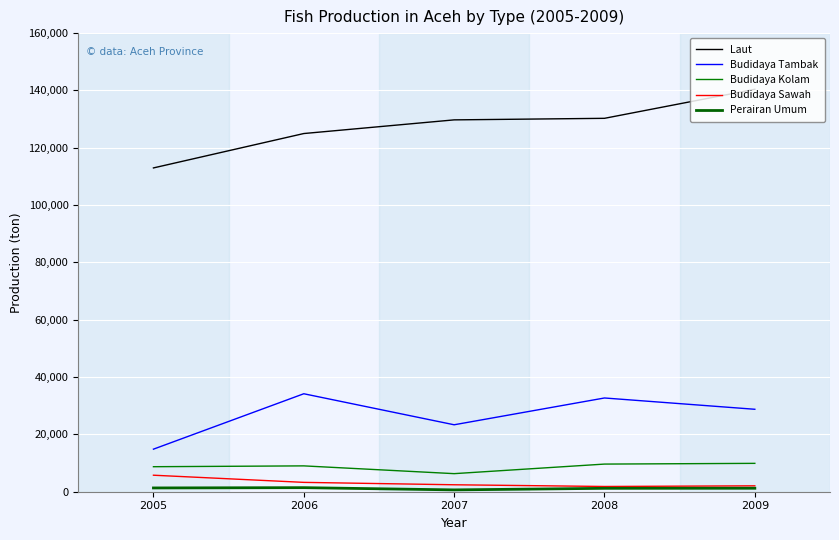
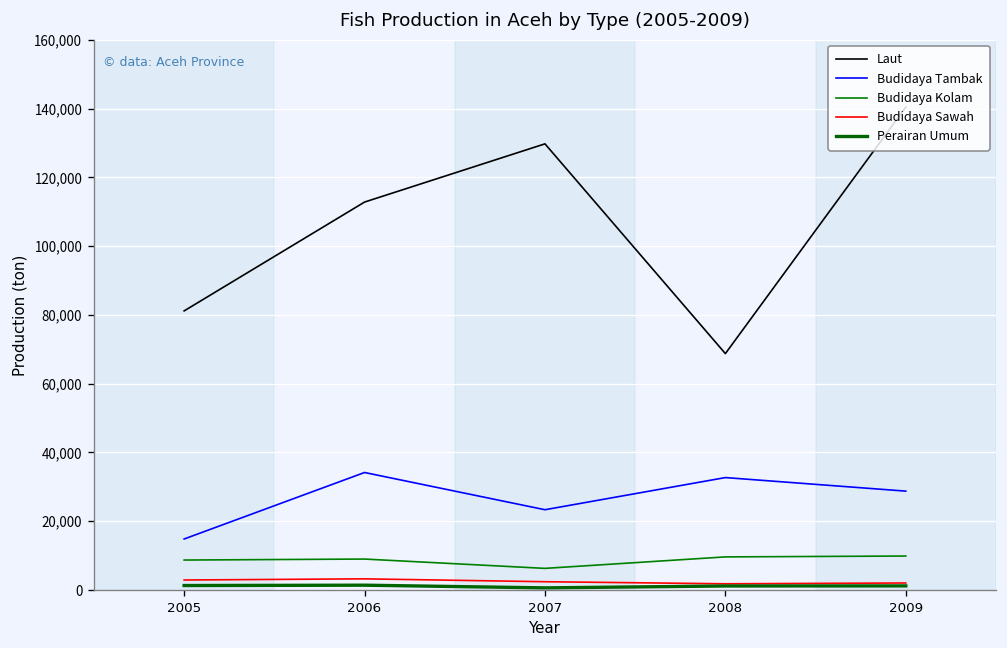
  {
    "Laut": {
-     "2005": "113,000",
-     "2006": "125,000",
+     "2005": "81,000",
+     "2006": "113,000",
      "2007": "130,000",
-     "2008": "130,000"
+     "2008": "69,000"
    },
    "Budidaya Tambak": {
      "2005": "15,000",
      "2006": "34,000",
      "2007": "23,000",
      "2008": "33,000",
      "2009": "29,000"
    },
    "Budidaya Sawah": {
-     "2005": "6,000",
+     "2005": "3,000",
      "2006": "3,000",
      "2007": "2,000"
    }
  }
